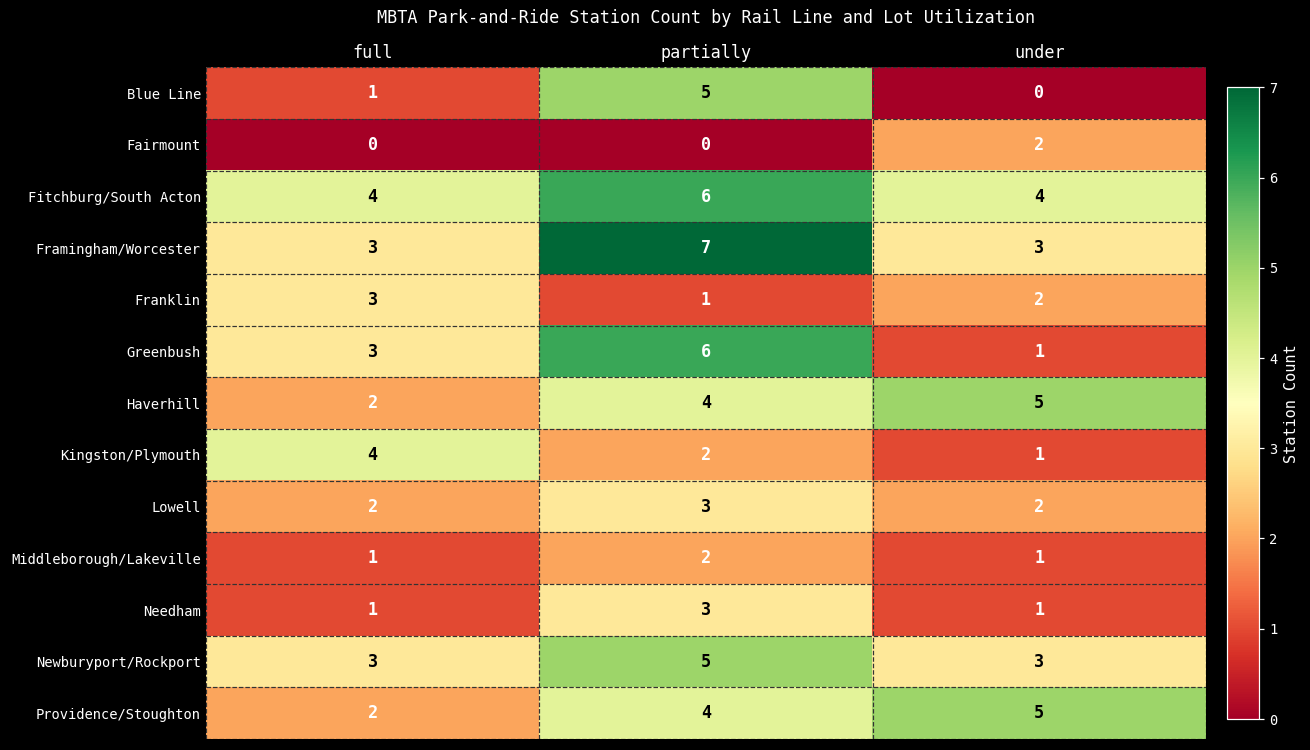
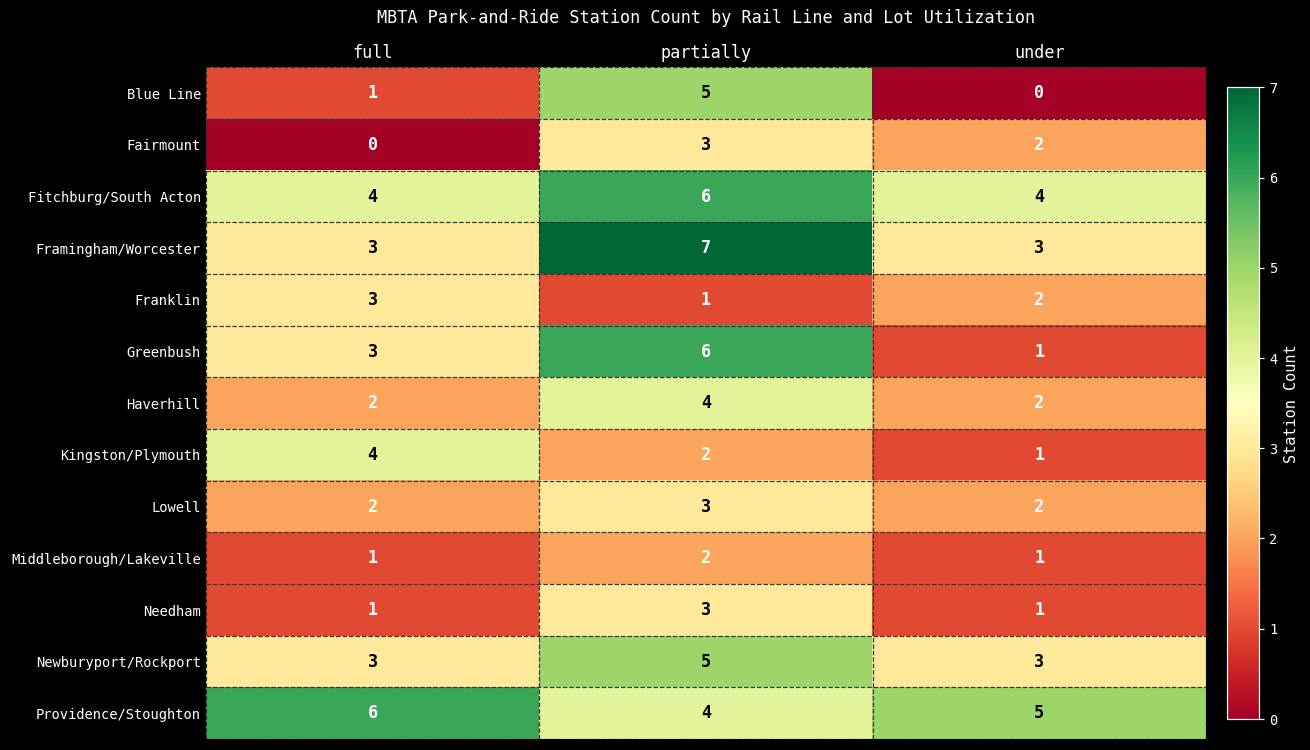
  {
    "Blue Line": {
      "full": 1,
      "partially": 5,
      "under": 0
    },
    "Fairmount": {
      "full": 0,
-     "partially": 0,
+     "partially": 3,
      "under": 2
    },
    "Fitchburg/South Acton": {
      "full": 4,
      "partially": 6,
      "under": 4
    },
    "Framingham/Worcester": {
      "full": 3,
      "partially": 7,
      "under": 3
    },
    "Franklin": {
      "full": 3,
      "partially": 1,
      "under": 2
    },
    "Greenbush": {
      "full": 3,
      "partially": 6,
      "under": 1
    },
    "Haverhill": {
      "full": 2,
      "partially": 4,
-     "under": 5
+     "under": 2
    },
    "Kingston/Plymouth": {
      "full": 4,
      "partially": 2,
      "under": 1
    },
    "Lowell": {
      "full": 2,
      "partially": 3,
      "under": 2
    },
    "Middleborough/Lakeville": {
      "full": 1,
      "partially": 2,
      "under": 1
    },
    "Needham": {
      "full": 1,
      "partially": 3,
      "under": 1
    },
    "Newburyport/Rockport": {
      "full": 3,
      "partially": 5,
      "under": 3
    },
    "Providence/Stoughton": {
-     "full": 2,
+     "full": 6,
      "partially": 4,
      "under": 5
    }
  }
